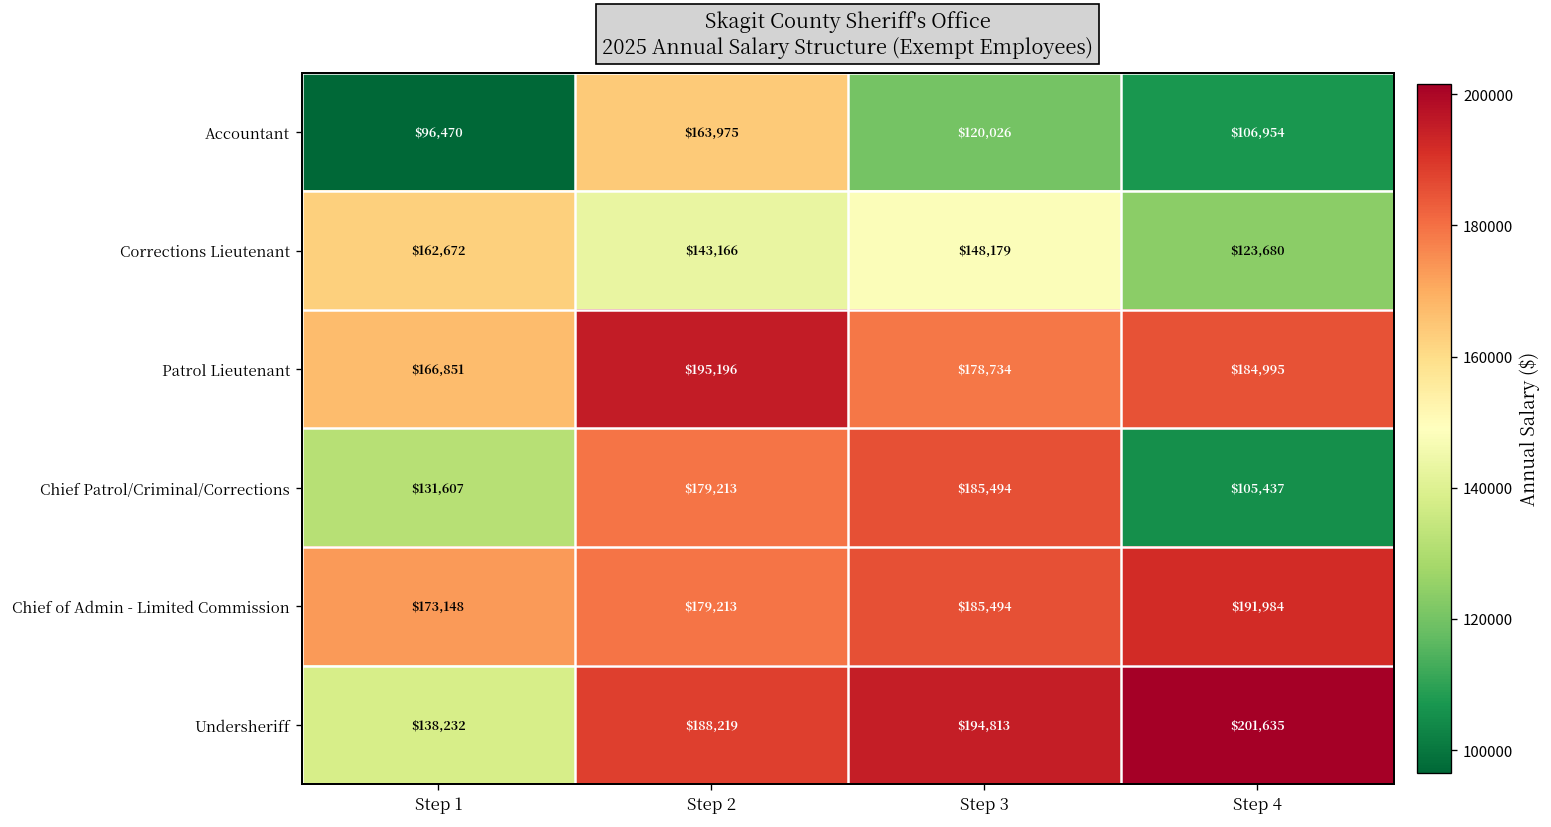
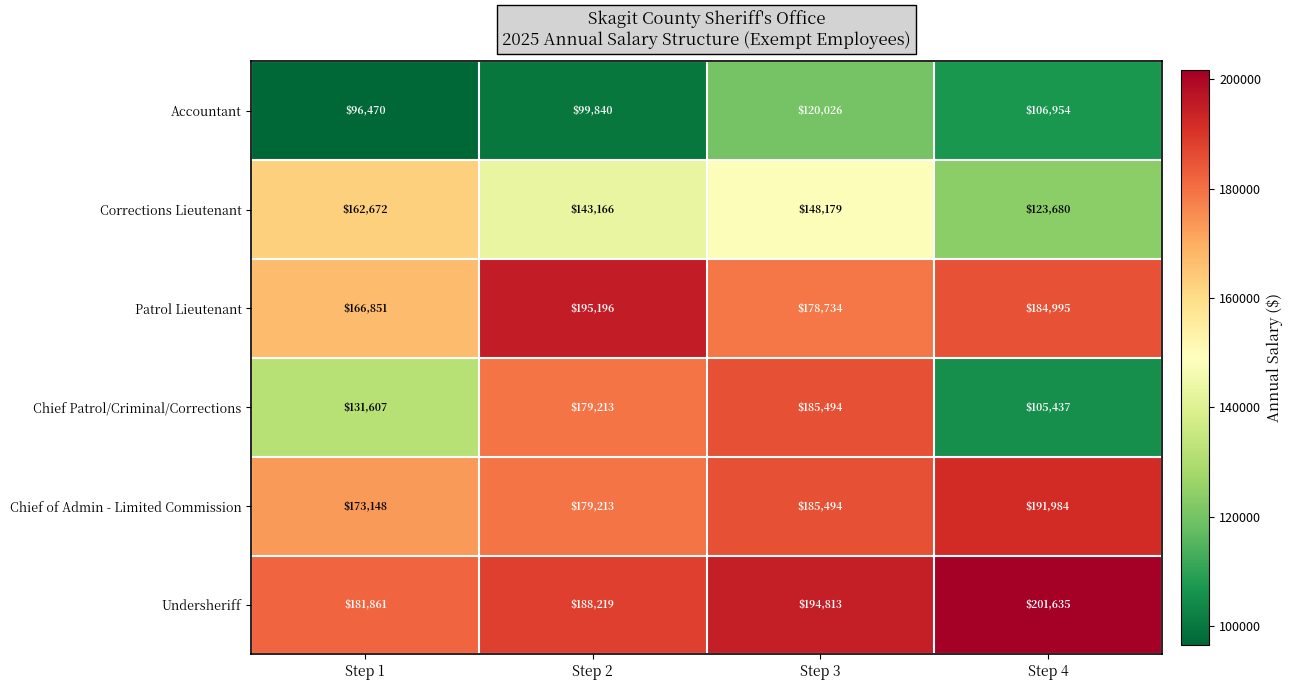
  {
    "Accountant": {
      "Step 1": "$96,470",
-     "Step 2": "$163,975",
+     "Step 2": "$99,840",
      "Step 3": "$120,026",
      "Step 4": "$106,954"
    },
    "Corrections Lieutenant": {
      "Step 1": "$162,672",
      "Step 2": "$143,166",
      "Step 3": "$148,179",
      "Step 4": "$123,680"
    },
    "Patrol Lieutenant": {
      "Step 1": "$166,851",
      "Step 2": "$195,196",
      "Step 3": "$178,734",
      "Step 4": "$184,995"
    },
    "Chief Patrol/Criminal/Corrections": {
      "Step 1": "$131,607",
      "Step 2": "$179,213",
      "Step 3": "$185,494",
      "Step 4": "$105,437"
    },
    "Chief of Admin - Limited Commission": {
      "Step 1": "$173,148",
      "Step 2": "$179,213",
      "Step 3": "$185,494",
      "Step 4": "$191,984"
    },
    "Undersheriff": {
-     "Step 1": "$138,232",
+     "Step 1": "$181,861",
      "Step 2": "$188,219",
      "Step 3": "$194,813",
      "Step 4": "$201,635"
    }
  }
